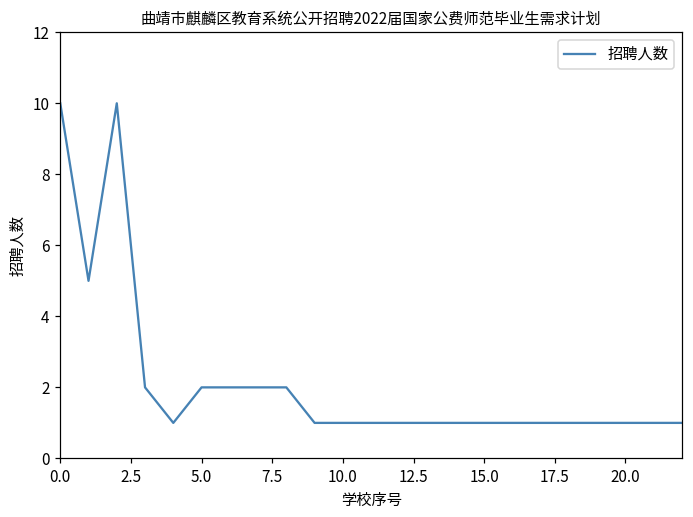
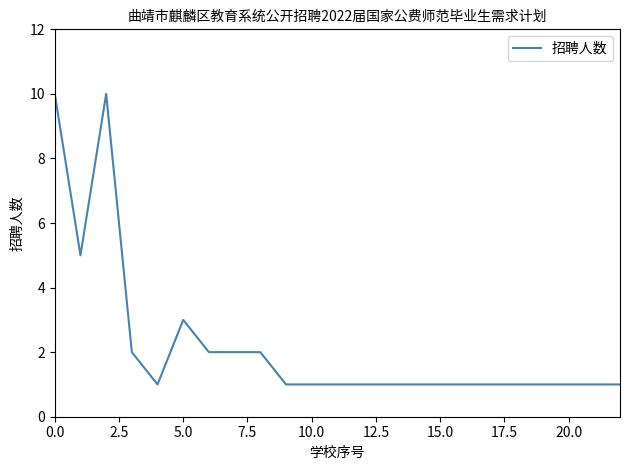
  {
    "0.0": 10,
-   "5.0": 2,
+   "5.0": 3,
    "10.0": 1,
    "15.0": 1,
    "20.0": 1
  }
